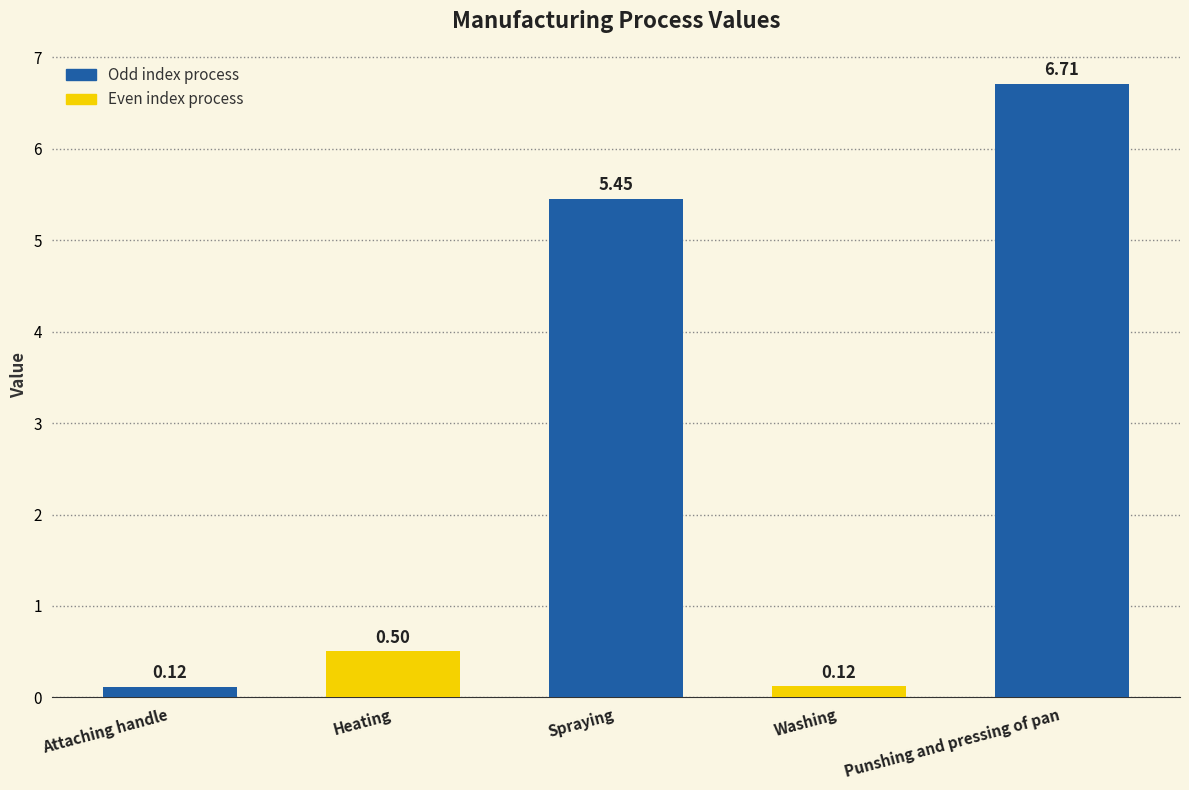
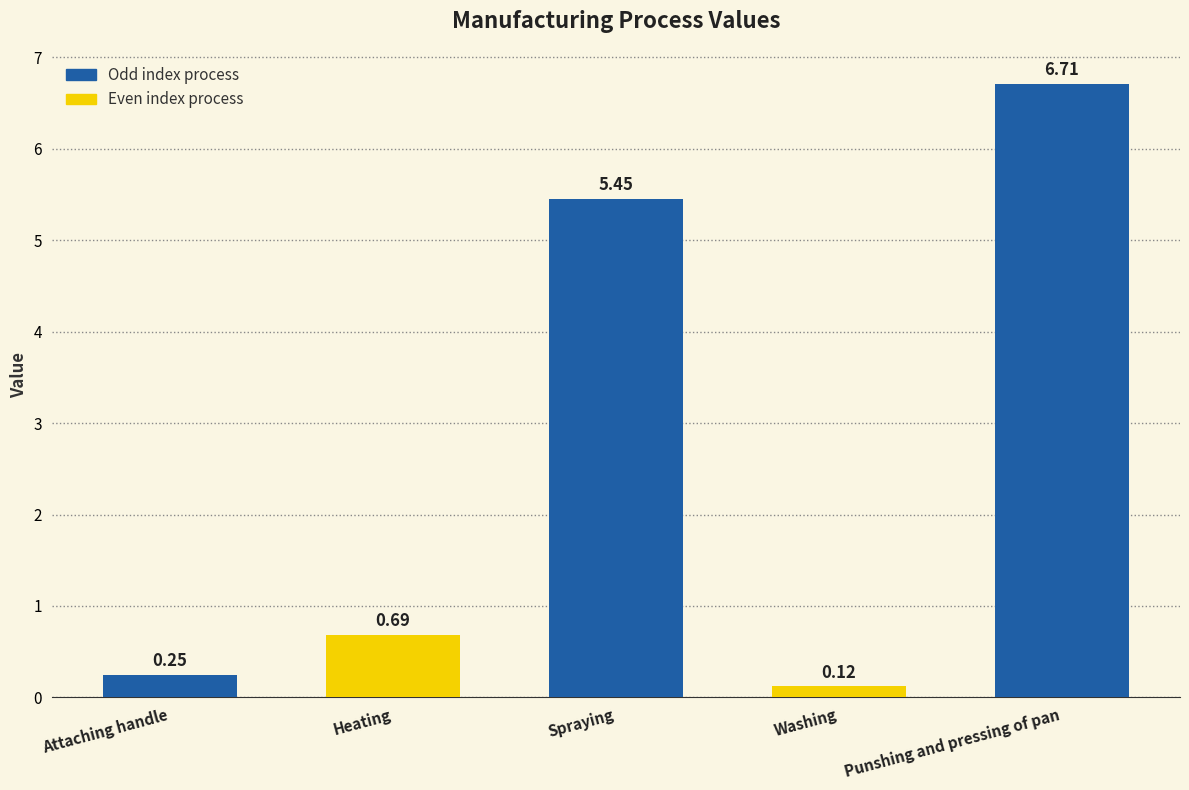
  {
-   "Attaching handle": 0.12,
-   "Heating": 0.50,
+   "Attaching handle": 0.25,
+   "Heating": 0.69,
    "Spraying": 5.45,
    "Washing": 0.12,
    "Punshing and pressing of pan": 6.71
  }
